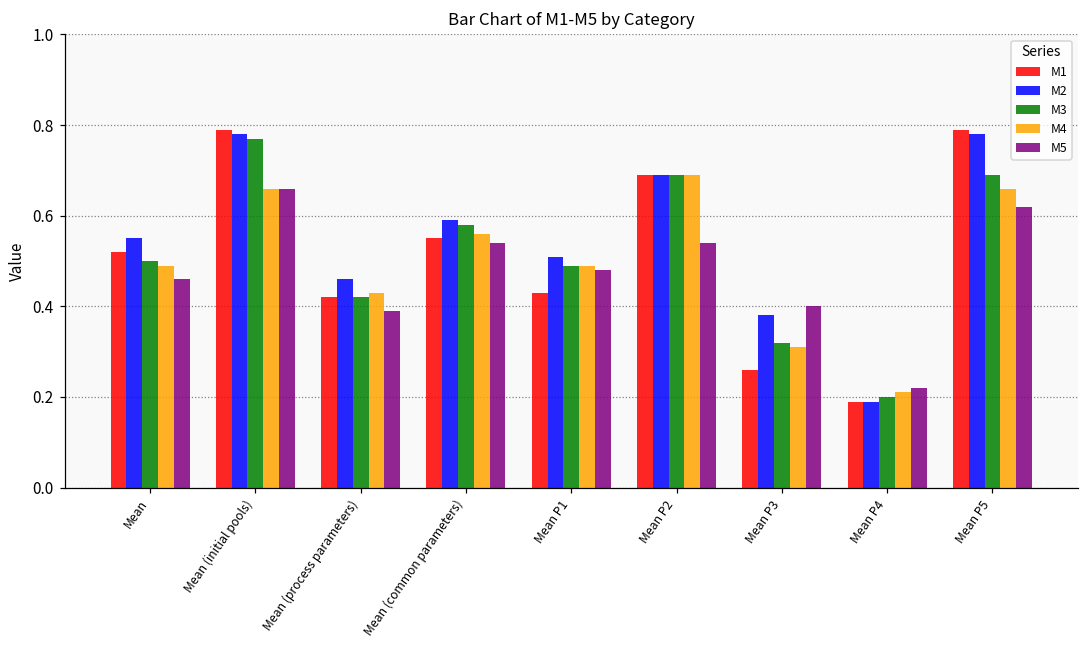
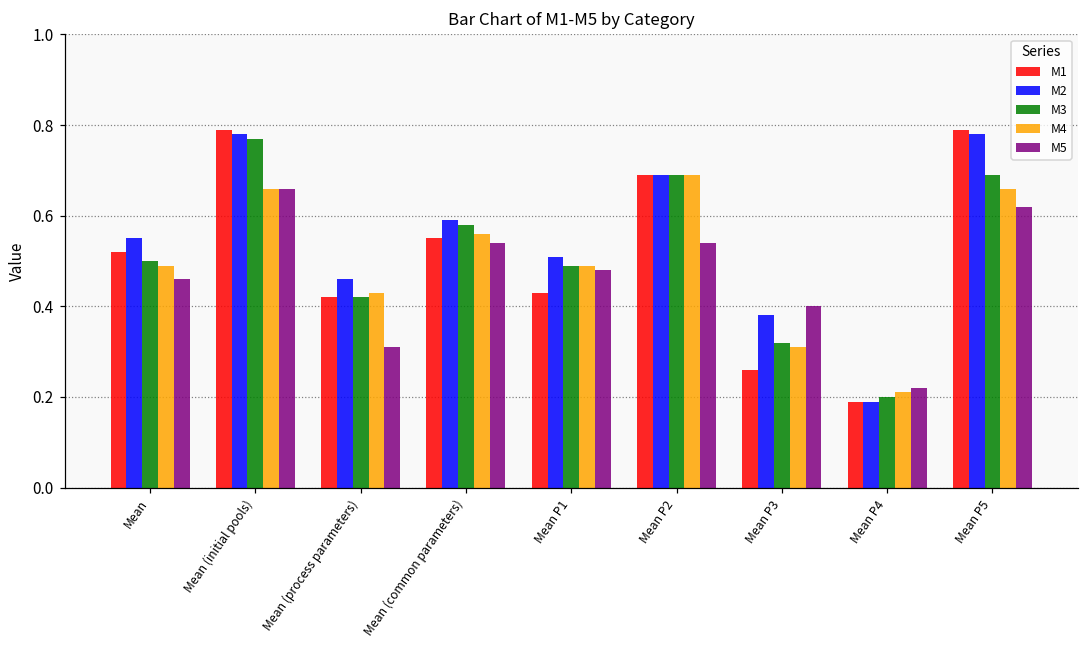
  {
    "M1": {
      "Mean": 0.52,
      "Mean (initial pools)": 0.79,
      "Mean (process parameters)": 0.42,
      "Mean (common parameters)": 0.55,
      "Mean P1": 0.43,
      "Mean P2": 0.69,
      "Mean P3": 0.26,
      "Mean P4": 0.19,
      "Mean P5": 0.79
    },
    "M2": {
      "Mean": 0.55,
      "Mean (initial pools)": 0.78,
      "Mean (process parameters)": 0.46,
      "Mean (common parameters)": 0.59,
      "Mean P1": 0.51,
      "Mean P2": 0.69,
      "Mean P3": 0.38,
      "Mean P4": 0.19,
      "Mean P5": 0.78
    },
    "M3": {
      "Mean": 0.50,
      "Mean (initial pools)": 0.77,
      "Mean (process parameters)": 0.42,
      "Mean (common parameters)": 0.58,
      "Mean P1": 0.49,
      "Mean P2": 0.69,
      "Mean P3": 0.32,
      "Mean P4": 0.20,
      "Mean P5": 0.69
    },
    "M4": {
      "Mean": 0.49,
      "Mean (initial pools)": 0.66,
      "Mean (process parameters)": 0.43,
      "Mean (common parameters)": 0.56,
      "Mean P1": 0.49,
      "Mean P2": 0.69,
      "Mean P3": 0.31,
      "Mean P4": 0.21,
      "Mean P5": 0.66
    },
    "M5": {
      "Mean": 0.46,
      "Mean (initial pools)": 0.66,
-     "Mean (process parameters)": 0.39,
+     "Mean (process parameters)": 0.31,
      "Mean (common parameters)": 0.54,
      "Mean P1": 0.48,
      "Mean P2": 0.54,
      "Mean P3": 0.40,
      "Mean P4": 0.22,
      "Mean P5": 0.62
    }
  }
